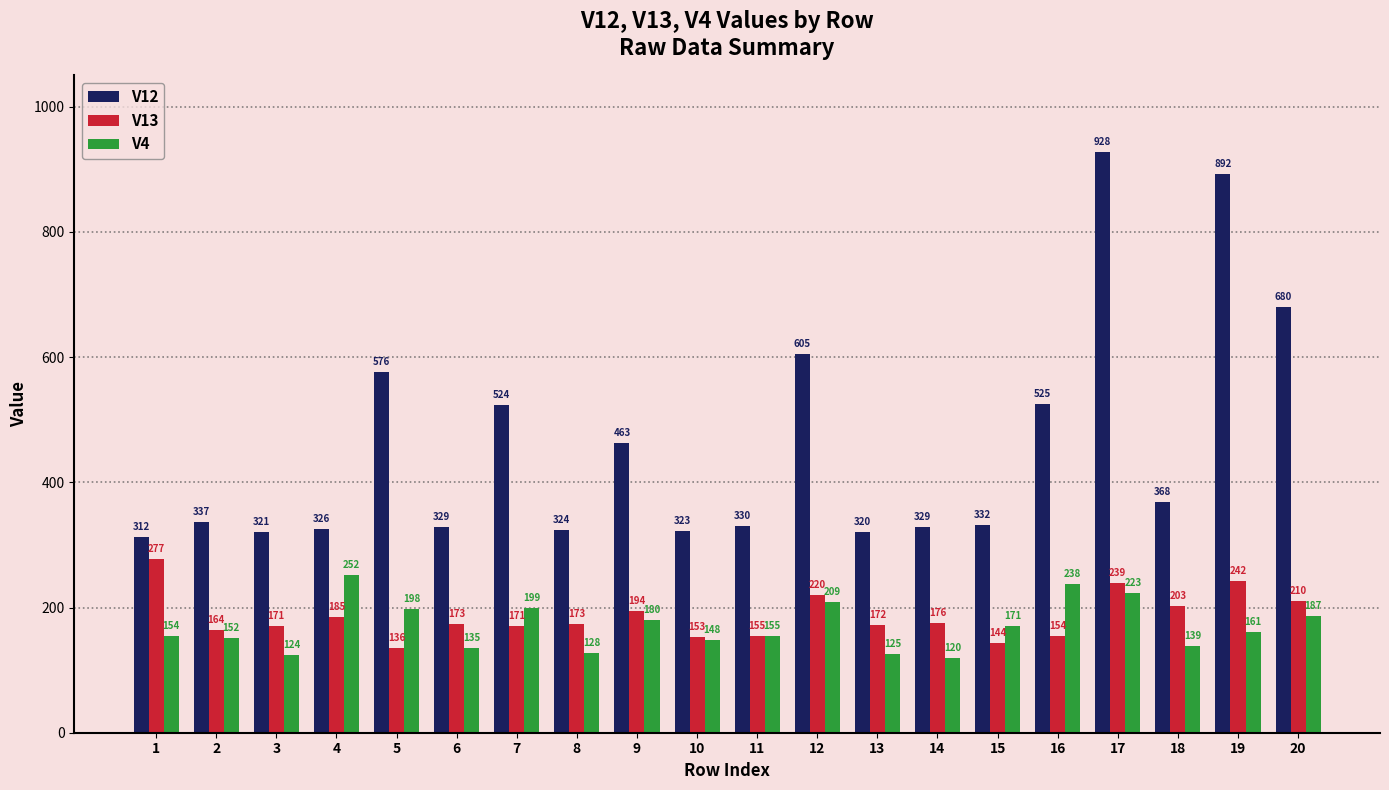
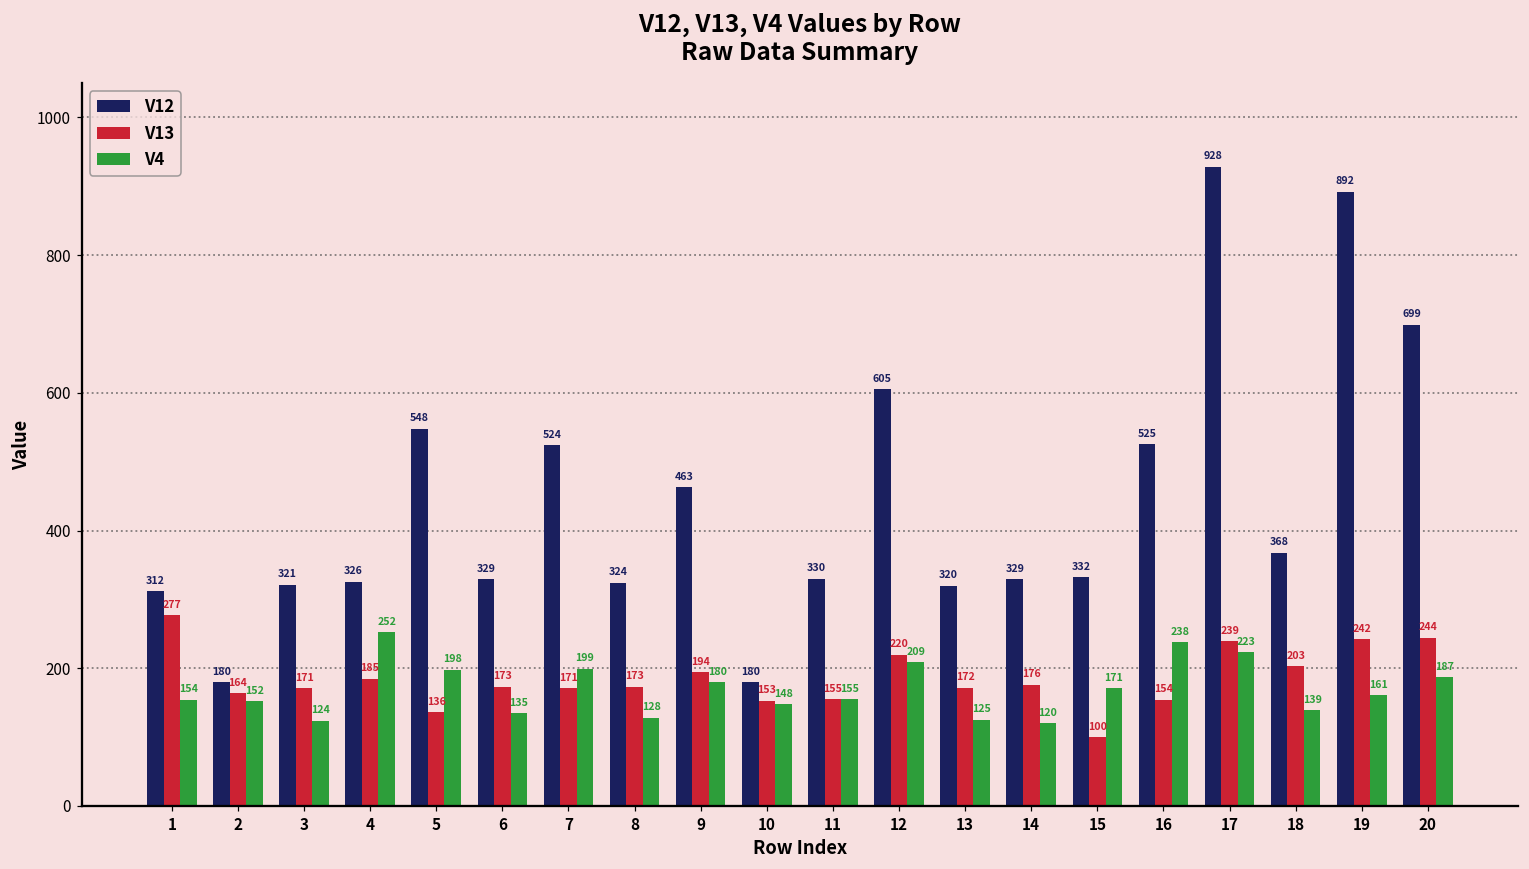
  {
    "V12": {
      "1": 312,
-     "2": 337,
+     "2": 180,
      "3": 321,
      "4": 326,
-     "5": 576,
+     "5": 548,
      "6": 329,
      "7": 524,
      "8": 324,
      "9": 463,
-     "10": 323,
+     "10": 180,
      "11": 330,
      "12": 605,
      "13": 320,
      "14": 329,
      "15": 332,
      "16": 525,
      "17": 928,
      "18": 368,
      "19": 892,
-     "20": 680
+     "20": 699
    },
    "V13": {
      "1": 277,
      "2": 164,
      "3": 171,
      "4": 185,
      "5": 136,
      "6": 173,
      "7": 171,
      "8": 173,
      "9": 194,
      "10": 153,
      "11": 155,
      "12": 220,
      "13": 172,
      "14": 176,
-     "15": 144,
+     "15": 100,
      "16": 154,
      "17": 239,
      "18": 203,
      "19": 242,
-     "20": 210
+     "20": 244
    },
    "V4": {
      "1": 154,
      "2": 152,
      "3": 124,
      "4": 252,
      "5": 198,
      "6": 135,
      "7": 199,
      "8": 128,
      "9": 180,
      "10": 148,
      "11": 155,
      "12": 209,
      "13": 125,
      "14": 120,
      "15": 171,
      "16": 238,
      "17": 223,
      "18": 139,
      "19": 161,
      "20": 187
    }
  }
